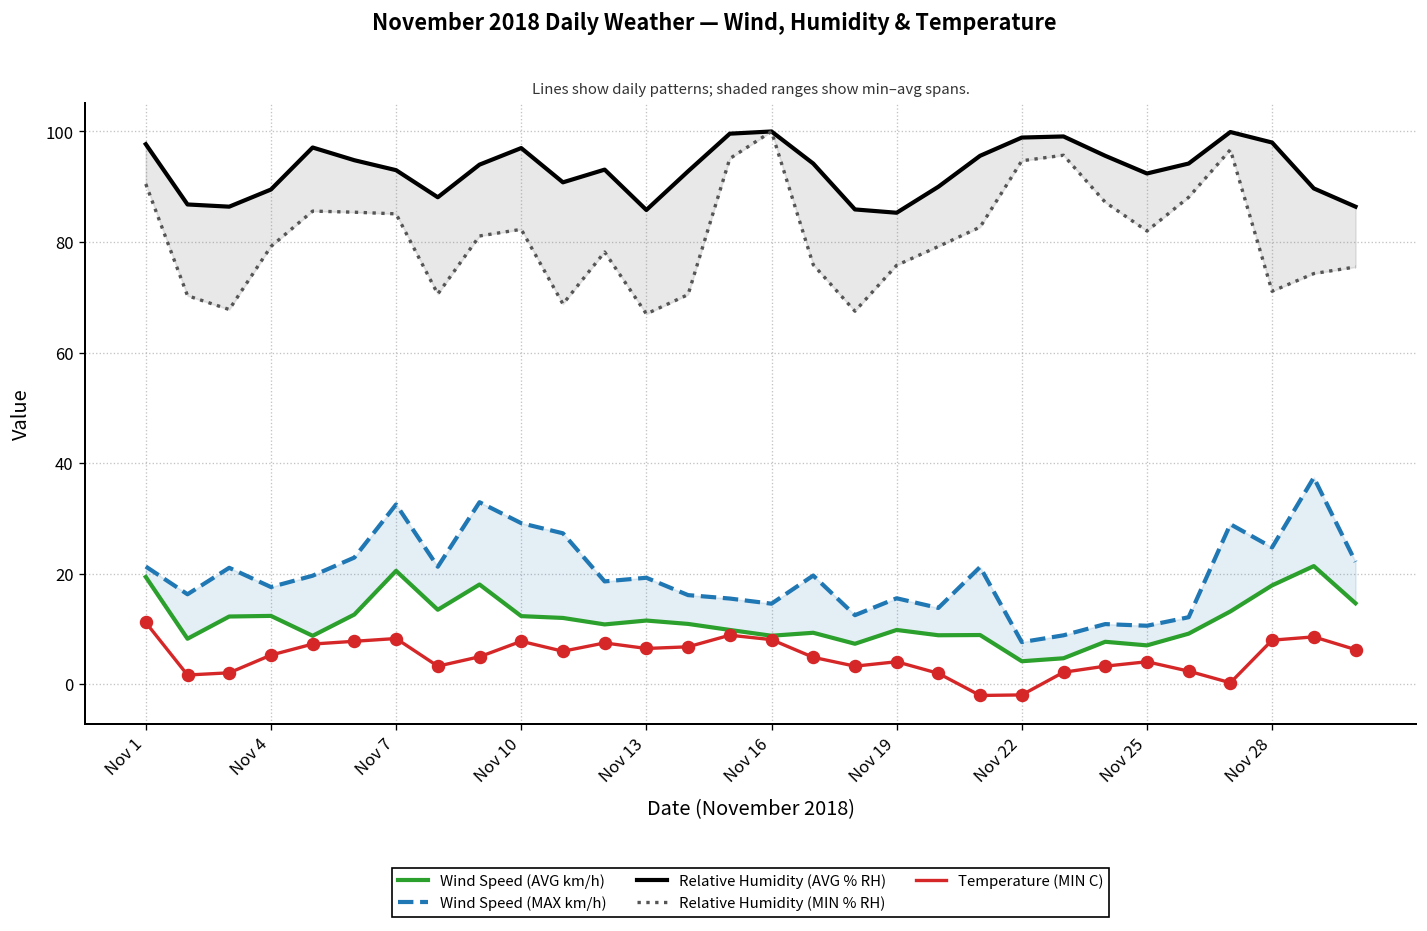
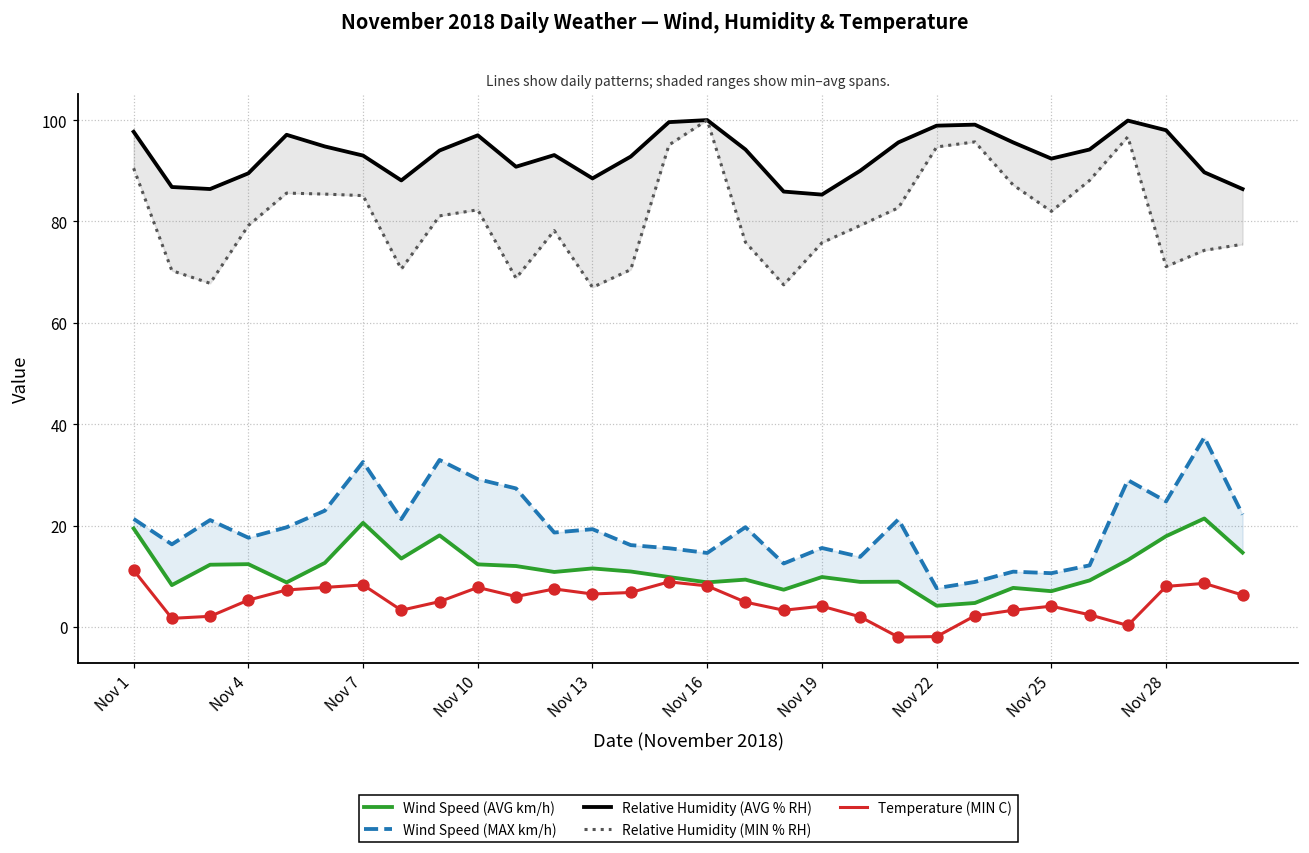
  {
    "Wind Speed (AVG km/h)": {
      "Nov 1": 19,
      "Nov 4": 12,
      "Nov 7": 21,
      "Nov 10": 12,
      "Nov 13": 12,
      "Nov 16": 9,
      "Nov 19": 10,
      "Nov 22": 4,
      "Nov 25": 7,
      "Nov 28": 18
    },
    "Wind Speed (MAX km/h)": {
      "Nov 1": 21,
      "Nov 4": 18,
      "Nov 7": 33,
      "Nov 10": 29,
      "Nov 13": 19,
      "Nov 16": 15,
      "Nov 19": 16,
      "Nov 22": 8,
      "Nov 25": 11,
      "Nov 28": 25
    },
    "Relative Humidity (AVG % RH)": {
      "Nov 1": 98,
      "Nov 4": 90,
      "Nov 7": 93,
      "Nov 10": 97,
-     "Nov 13": 86,
+     "Nov 13": 89,
      "Nov 19": 85,
      "Nov 22": 99,
      "Nov 25": 92,
      "Nov 28": 98
    },
    "Relative Humidity (MIN % RH)": {
      "Nov 1": 91,
      "Nov 4": 79,
      "Nov 7": 85,
      "Nov 10": 82,
      "Nov 13": 67,
      "Nov 19": 76,
      "Nov 22": 95,
      "Nov 25": 82,
      "Nov 28": 71
    },
    "Temperature (MIN C)": {
      "Nov 1": 11,
      "Nov 4": 5,
      "Nov 7": 8,
      "Nov 10": 8,
      "Nov 13": 7,
      "Nov 16": 8,
      "Nov 19": 4,
      "Nov 22": -2,
      "Nov 25": 4,
      "Nov 28": 8
    }
  }
